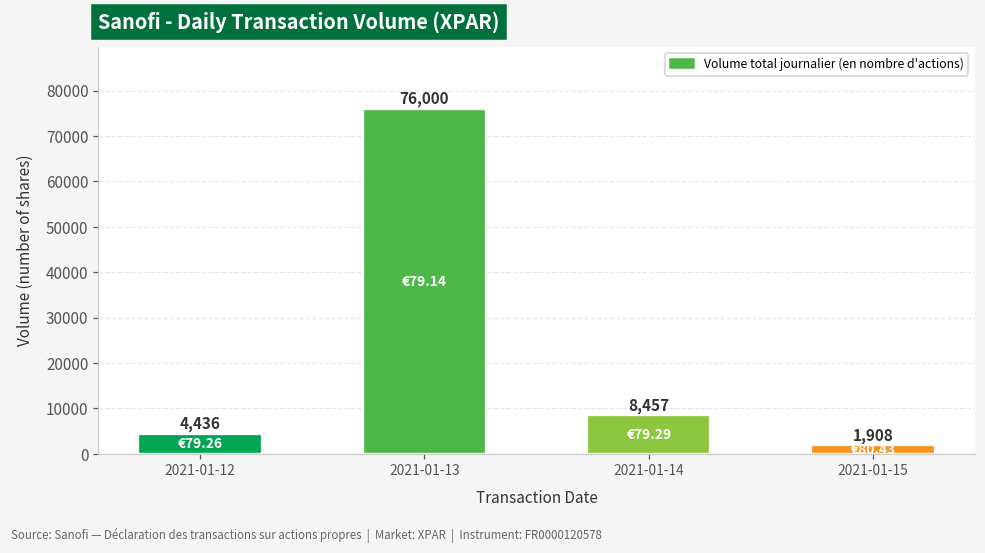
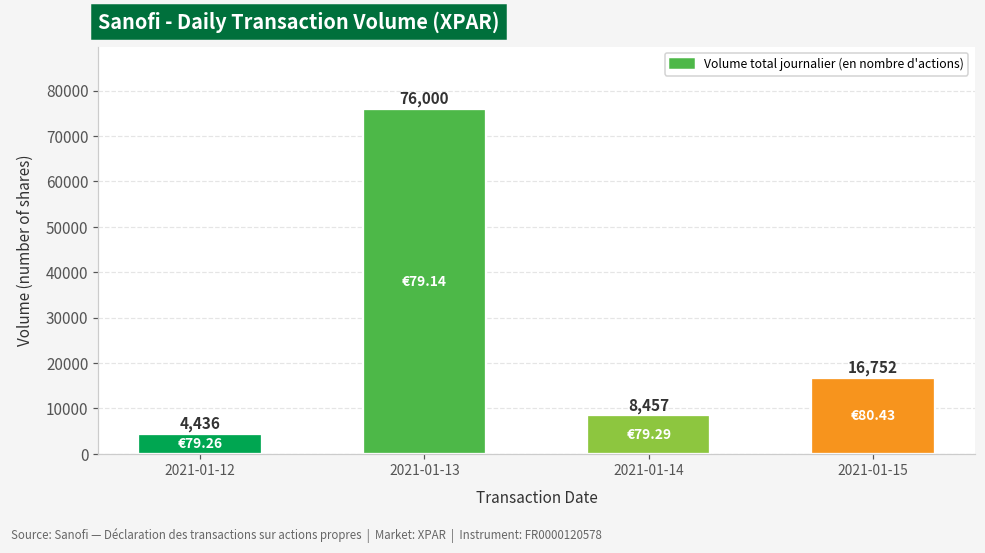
  {
    "2021-01-12": "4,436",
    "2021-01-13": "76,000",
    "2021-01-14": "8,457",
-   "2021-01-15": "1,908"
+   "2021-01-15": "16,752"
  }
